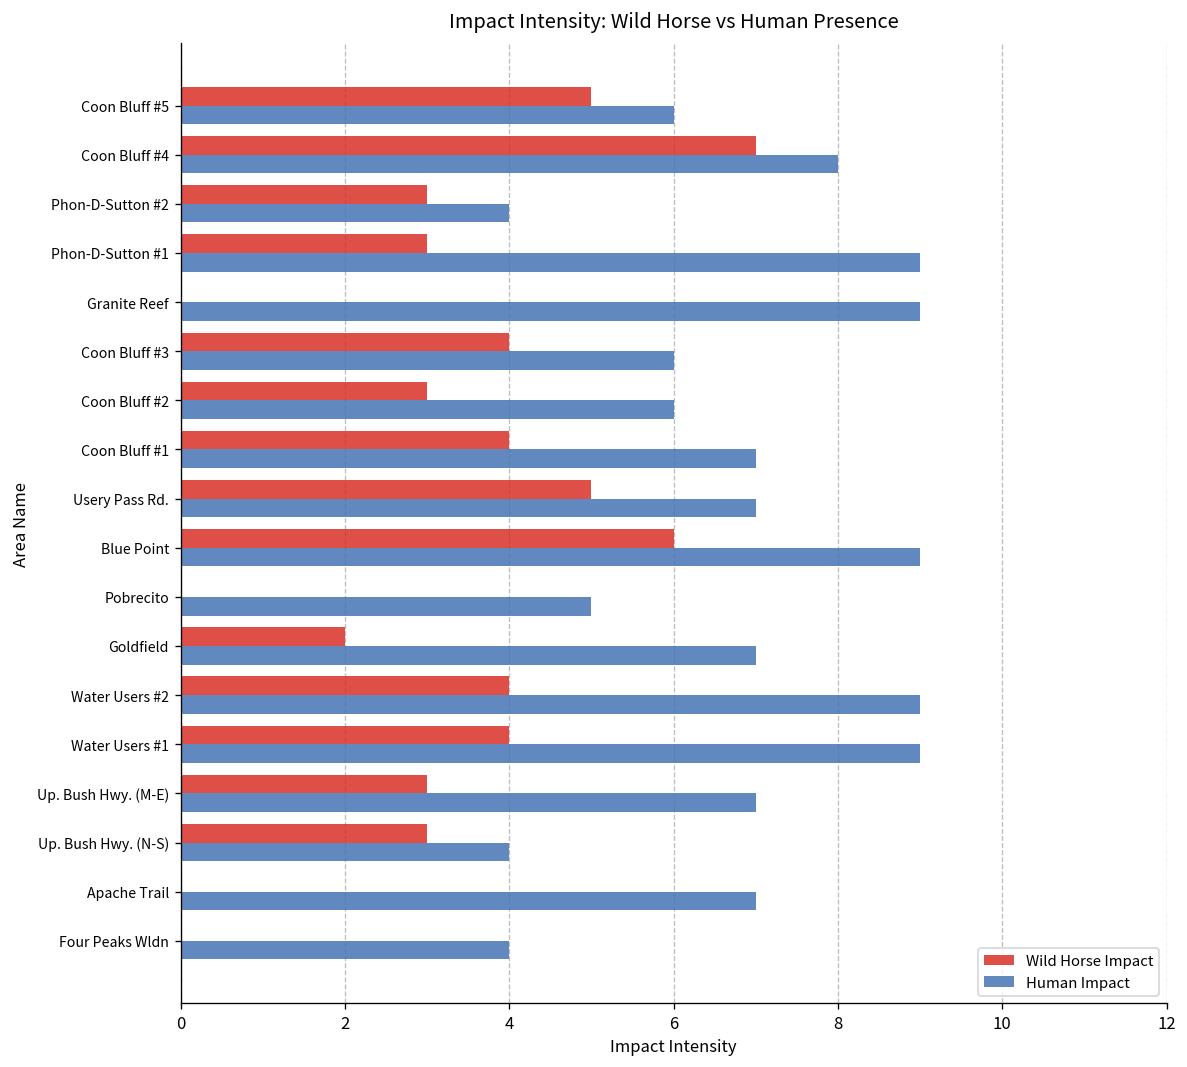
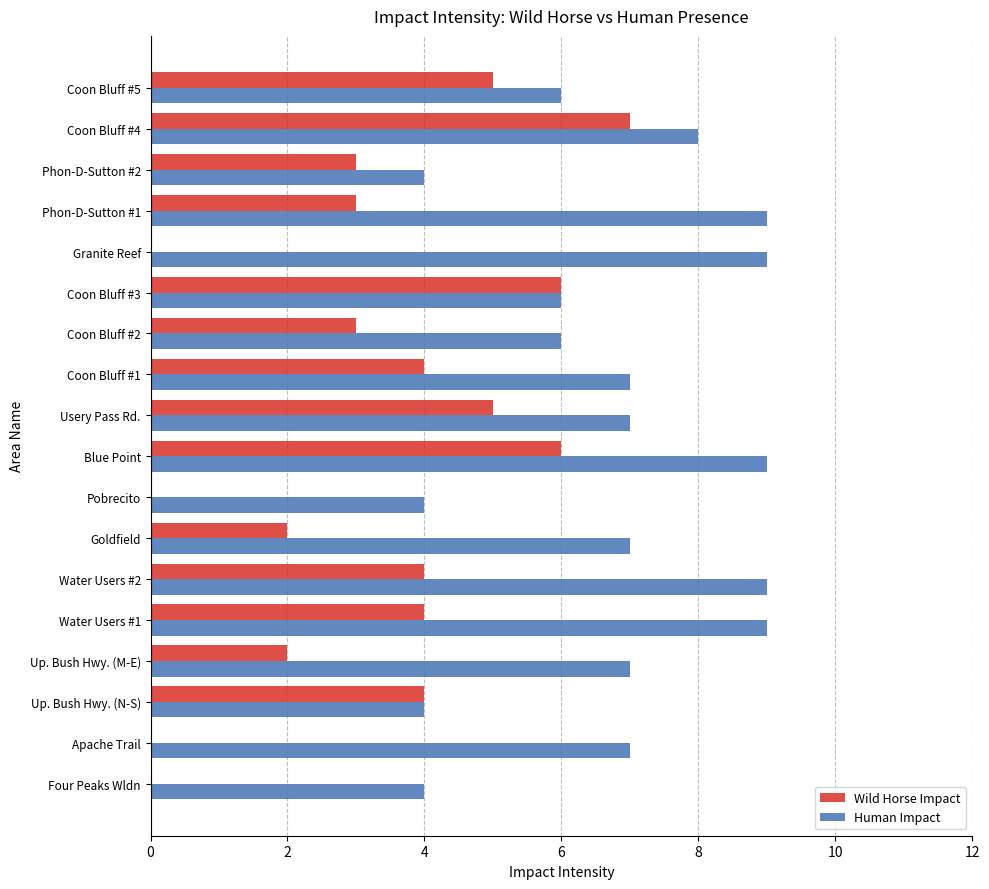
  {
    "Wild Horse Impact": {
      "Coon Bluff #5": 5,
      "Coon Bluff #4": 7,
      "Phon-D-Sutton #2": 3,
      "Phon-D-Sutton #1": 3,
      "Granite Reef": 0,
-     "Coon Bluff #3": 4,
+     "Coon Bluff #3": 6,
      "Coon Bluff #2": 3,
      "Coon Bluff #1": 4,
      "Usery Pass Rd.": 5,
      "Blue Point": 6,
      "Pobrecito": 0,
      "Goldfield": 2,
      "Water Users #2": 4,
      "Water Users #1": 4,
-     "Up. Bush Hwy. (M-E)": 3,
-     "Up. Bush Hwy. (N-S)": 3,
+     "Up. Bush Hwy. (M-E)": 2,
+     "Up. Bush Hwy. (N-S)": 4,
      "Apache Trail": 0,
      "Four Peaks Wldn": 0
    },
    "Human Impact": {
      "Coon Bluff #5": 6,
      "Coon Bluff #4": 8,
      "Phon-D-Sutton #2": 4,
      "Phon-D-Sutton #1": 9,
      "Granite Reef": 9,
      "Coon Bluff #3": 6,
      "Coon Bluff #2": 6,
      "Coon Bluff #1": 7,
      "Usery Pass Rd.": 7,
      "Blue Point": 9,
-     "Pobrecito": 5,
+     "Pobrecito": 4,
      "Goldfield": 7,
      "Water Users #2": 9,
      "Water Users #1": 9,
      "Up. Bush Hwy. (M-E)": 7,
      "Up. Bush Hwy. (N-S)": 4,
      "Apache Trail": 7,
      "Four Peaks Wldn": 4
    }
  }
